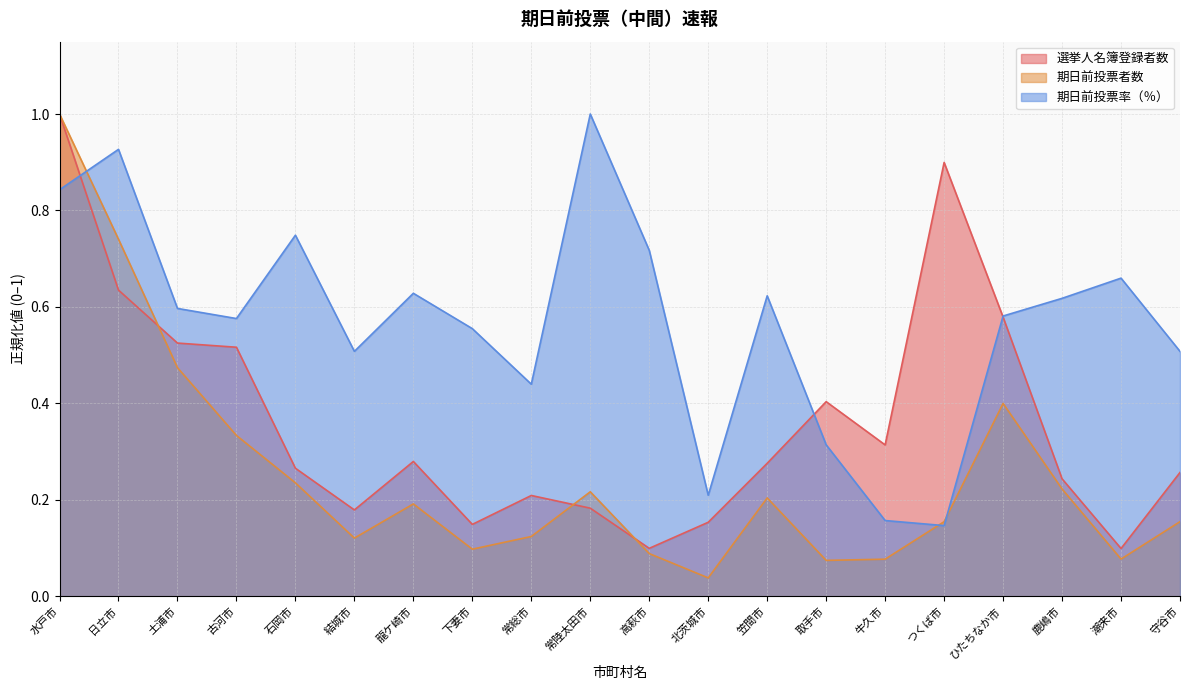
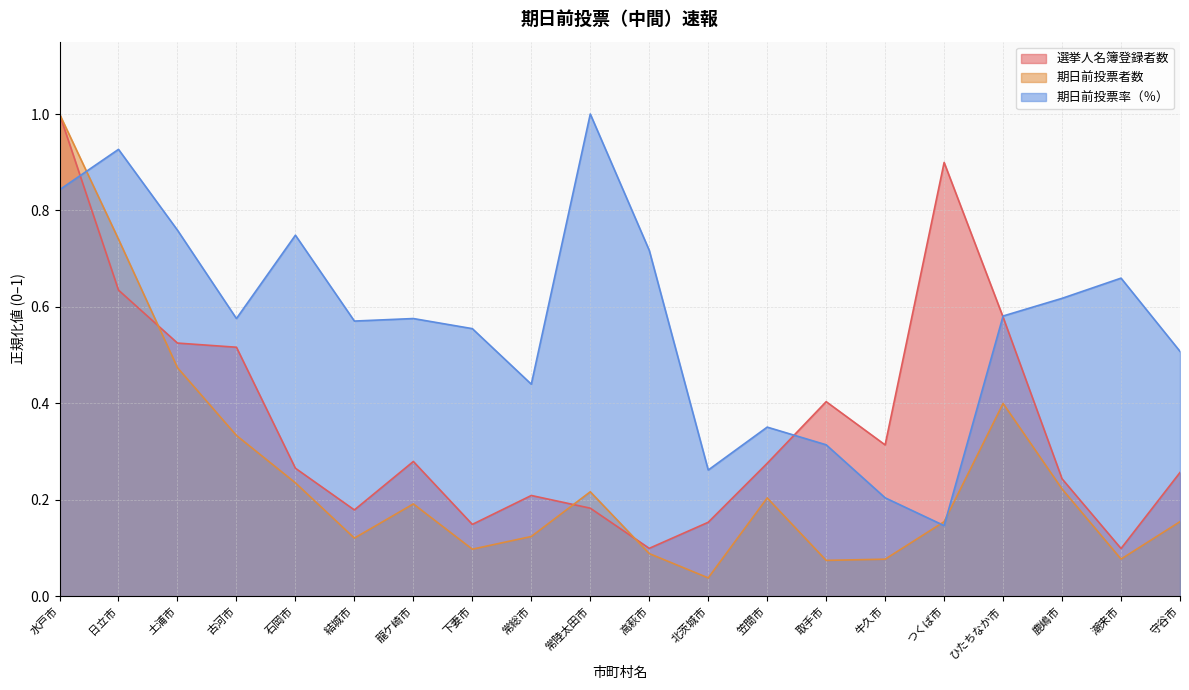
  {
    "期日前投票率（％）": {
      "水戸市": 0.84,
      "日立市": 0.93,
-     "土浦市": 0.60,
+     "土浦市": 0.76,
      "古河市": 0.58,
      "石岡市": 0.75,
-     "結城市": 0.51,
-     "龍ケ崎市": 0.63,
+     "結城市": 0.57,
+     "龍ケ崎市": 0.58,
      "下妻市": 0.55,
      "常総市": 0.44,
      "常陸太田市": 1.00,
      "高萩市": 0.72,
-     "北茨城市": 0.21,
-     "笠間市": 0.62,
+     "北茨城市": 0.26,
+     "笠間市": 0.35,
      "取手市": 0.31,
-     "牛久市": 0.16,
+     "牛久市": 0.20,
      "つくば市": 0.15,
      "鹿嶋市": 0.62,
      "潮来市": 0.66,
      "守谷市": 0.51
    }
  }
